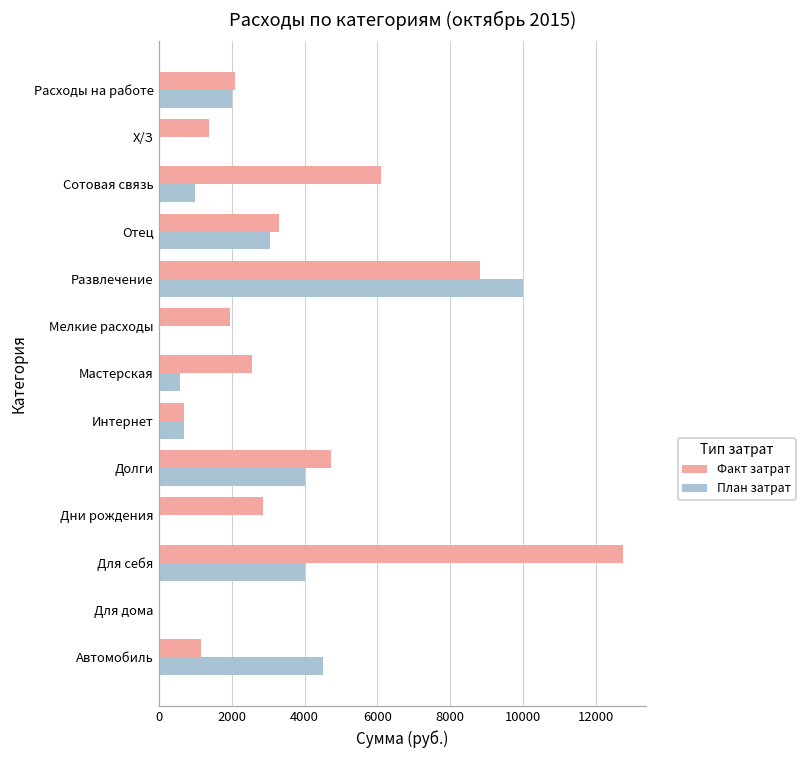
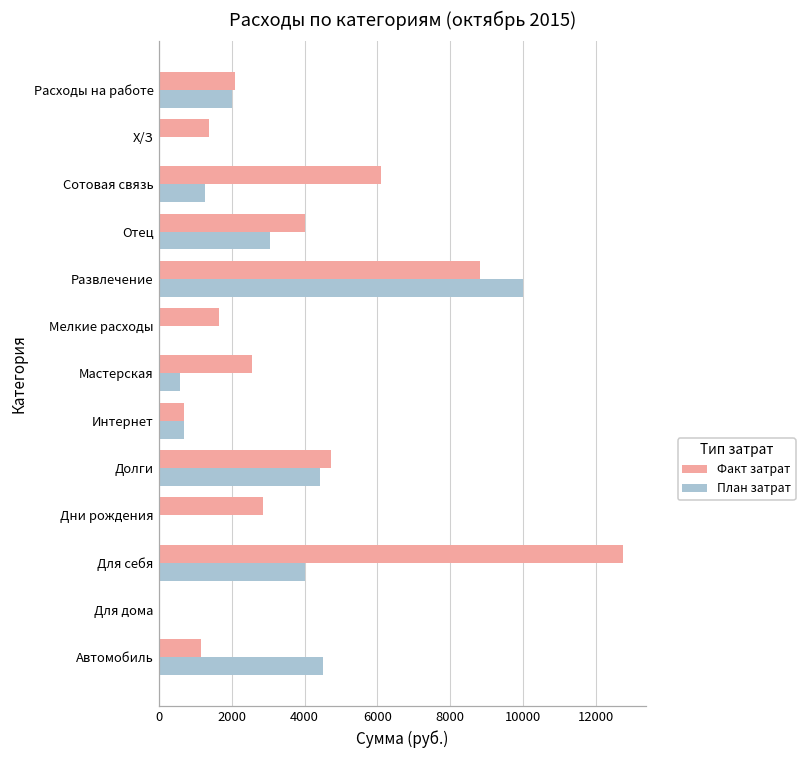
  {
    "Факт затрат": {
      "Расходы на работе": 2100,
      "Х/З": 1400,
      "Сотовая связь": 6100,
-     "Отец": 3300,
+     "Отец": 4000,
      "Развлечение": 8800,
-     "Мелкие расходы": 1900,
+     "Мелкие расходы": 1600,
      "Мастерская": 2600,
      "Интернет": 700,
      "Долги": 4700,
      "Дни рождения": 2900,
      "Для себя": 12700,
      "Для дома": 0,
      "Автомобиль": 1100
    },
    "План затрат": {
      "Расходы на работе": 2000,
      "Х/З": 0,
-     "Сотовая связь": 1000,
+     "Сотовая связь": 1300,
      "Отец": 3100,
      "Развлечение": 10000,
      "Мелкие расходы": 0,
      "Мастерская": 600,
      "Интернет": 700,
-     "Долги": 4000,
+     "Долги": 4400,
      "Дни рождения": 0,
      "Для себя": 4000,
      "Для дома": 0,
      "Автомобиль": 4500
    }
  }
